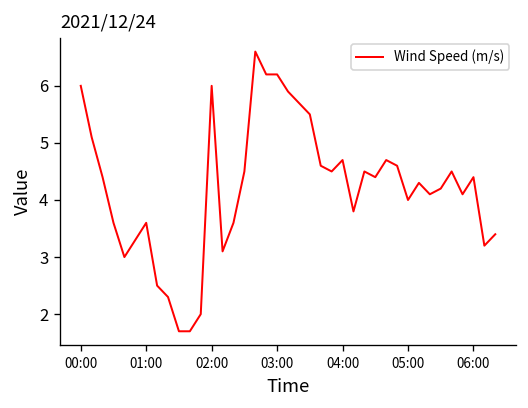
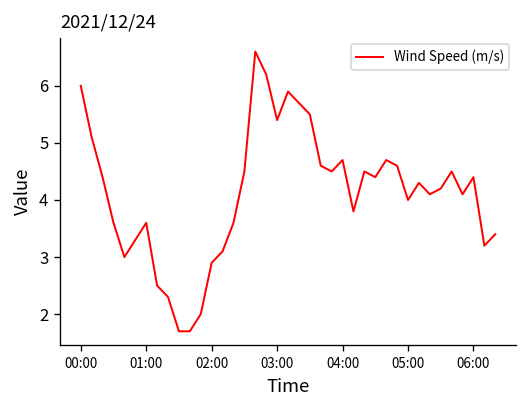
  {
    "00:00": 6.0,
    "01:00": 3.6,
-   "02:00": 6.0,
-   "03:00": 6.2,
+   "02:00": 2.9,
+   "03:00": 5.4,
    "04:00": 4.7,
    "05:00": 4.0,
    "06:00": 4.4
  }
